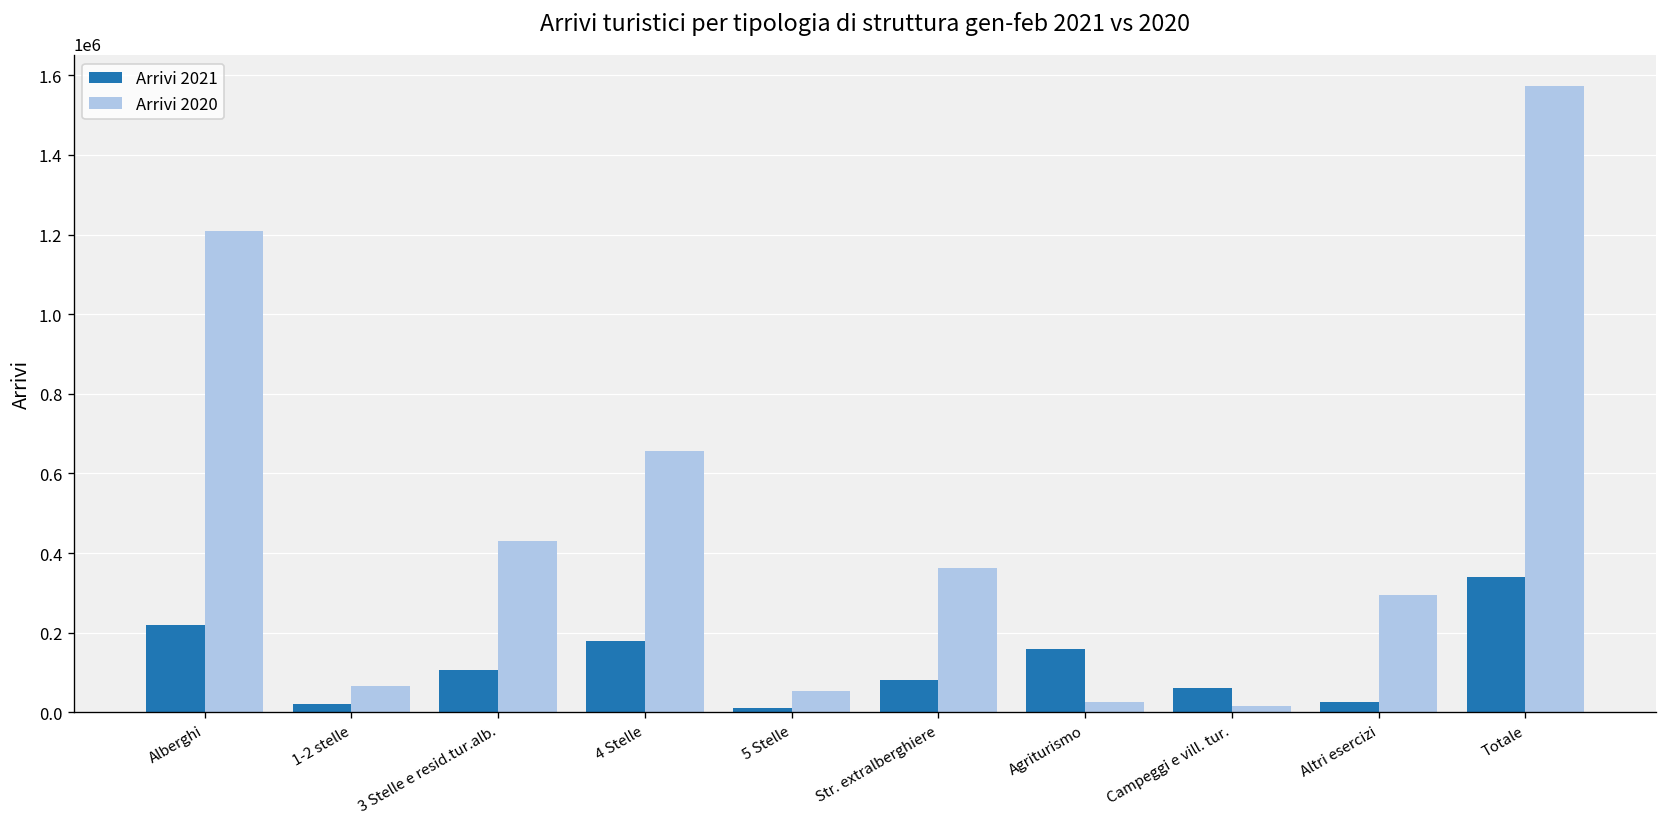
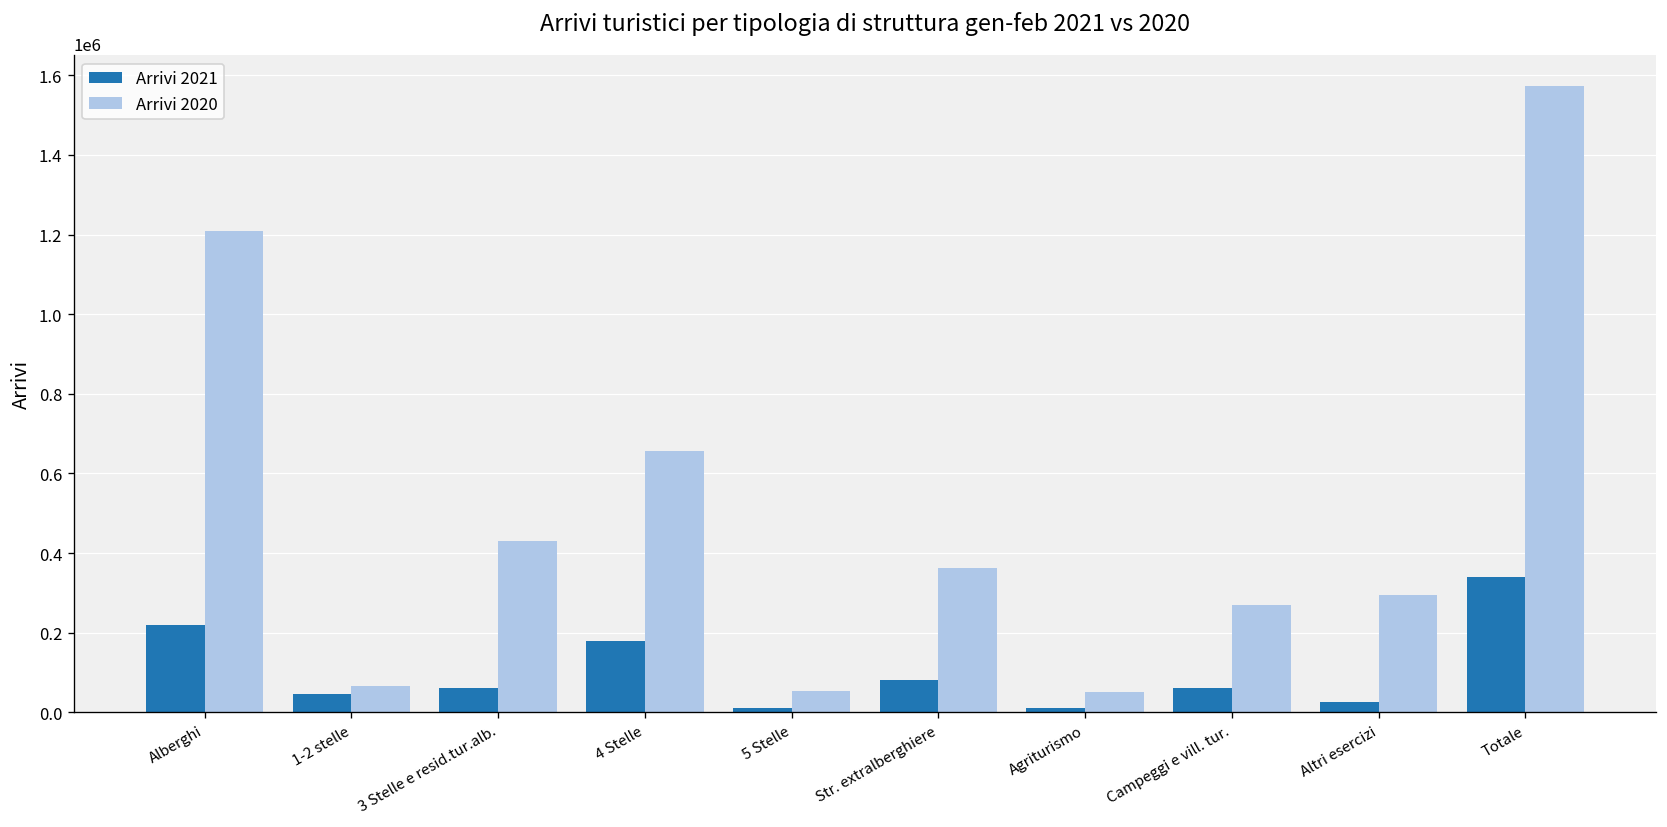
  {
    "Arrivi 2021": {
      "Alberghi": 220000,
-     "1-2 stelle": 20000,
-     "3 Stelle e resid.tur.alb.": 110000,
+     "1-2 stelle": 40000,
+     "3 Stelle e resid.tur.alb.": 60000,
      "4 Stelle": 180000,
      "5 Stelle": 10000,
      "Str. extralberghiere": 80000,
-     "Agriturismo": 160000,
+     "Agriturismo": 10000,
      "Campeggi e vill. tur.": 60000,
      "Altri esercizi": 30000,
      "Totale": 340000
    },
    "Arrivi 2020": {
      "Alberghi": 1210000,
      "1-2 stelle": 70000,
      "3 Stelle e resid.tur.alb.": 430000,
      "4 Stelle": 660000,
      "5 Stelle": 50000,
      "Str. extralberghiere": 360000,
-     "Agriturismo": 30000,
-     "Campeggi e vill. tur.": 20000,
+     "Agriturismo": 50000,
+     "Campeggi e vill. tur.": 270000,
      "Altri esercizi": 300000,
      "Totale": 1570000
    }
  }
